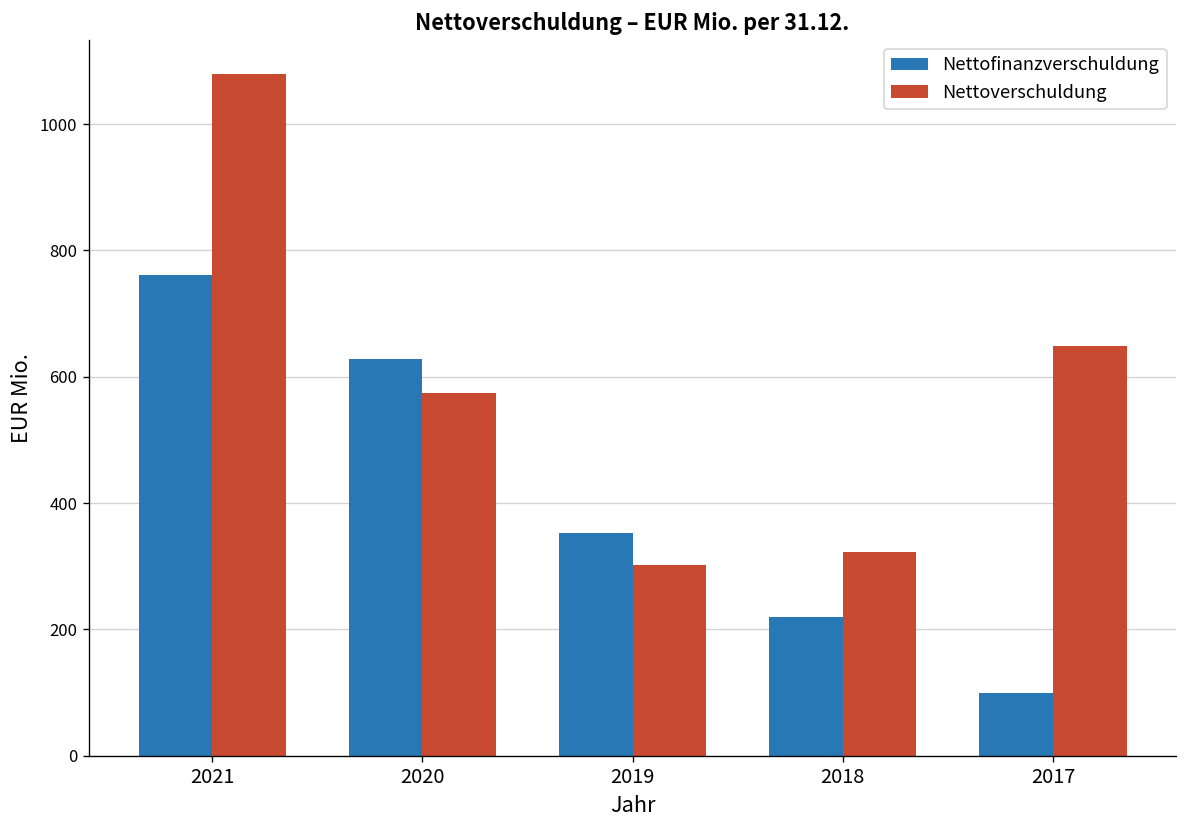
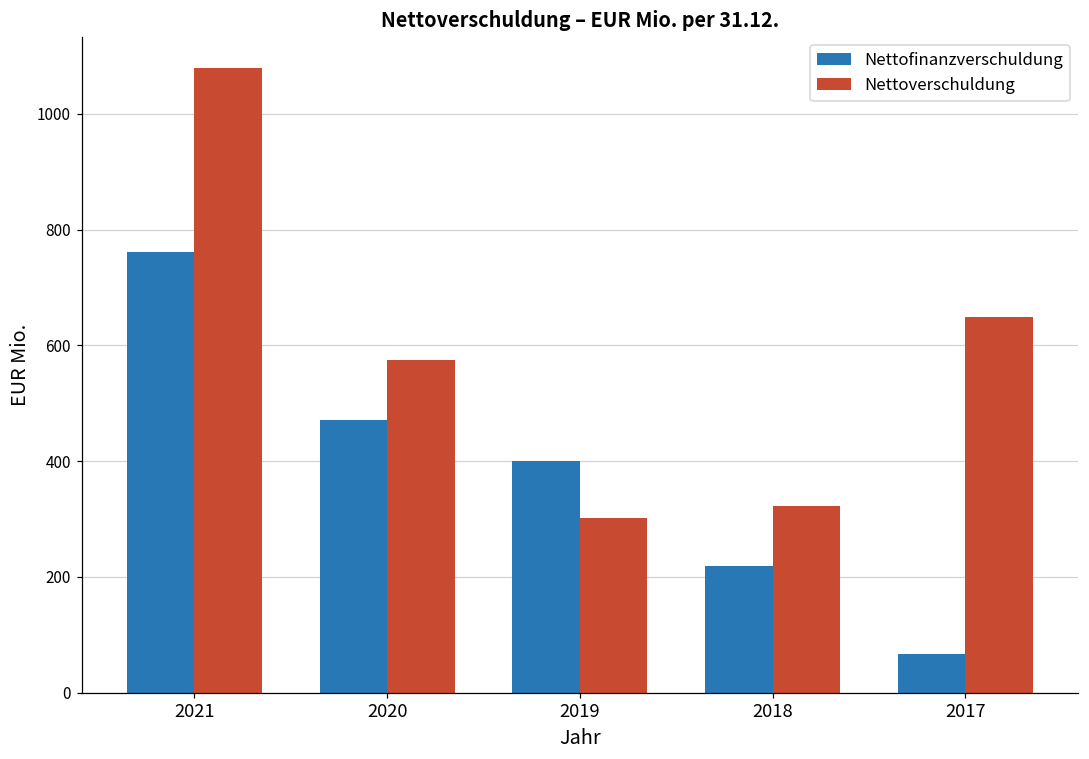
  {
    "Nettofinanzverschuldung": {
      "2021": 760,
-     "2020": 630,
-     "2019": 350,
+     "2020": 470,
+     "2019": 400,
      "2018": 220,
-     "2017": 100
+     "2017": 70
    },
    "Nettoverschuldung": {
      "2021": 1080,
      "2020": 580,
      "2019": 300,
      "2018": 320,
      "2017": 650
    }
  }
